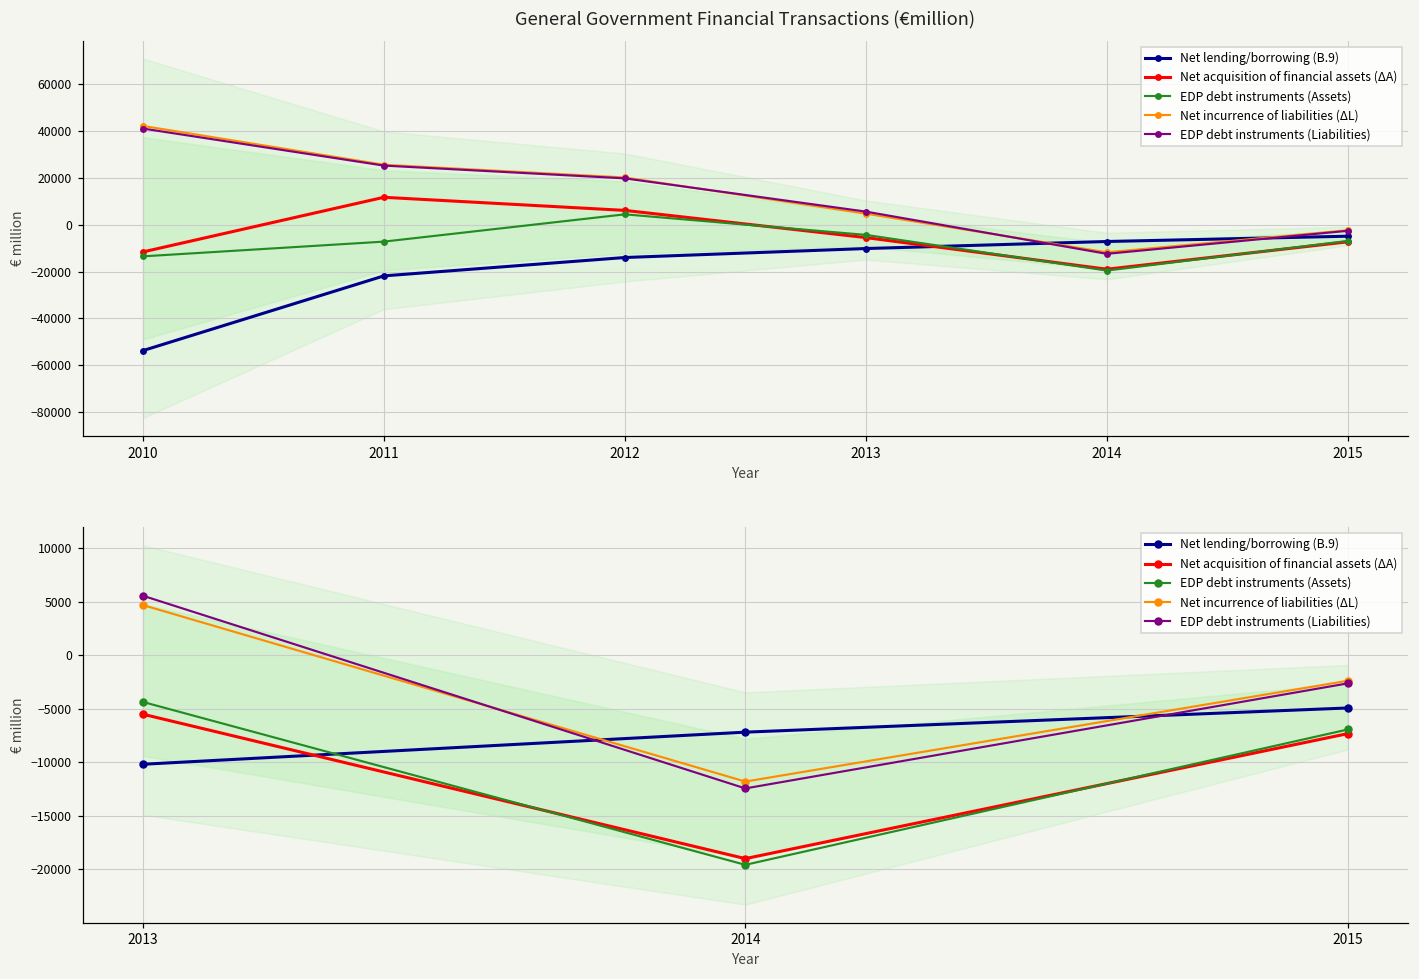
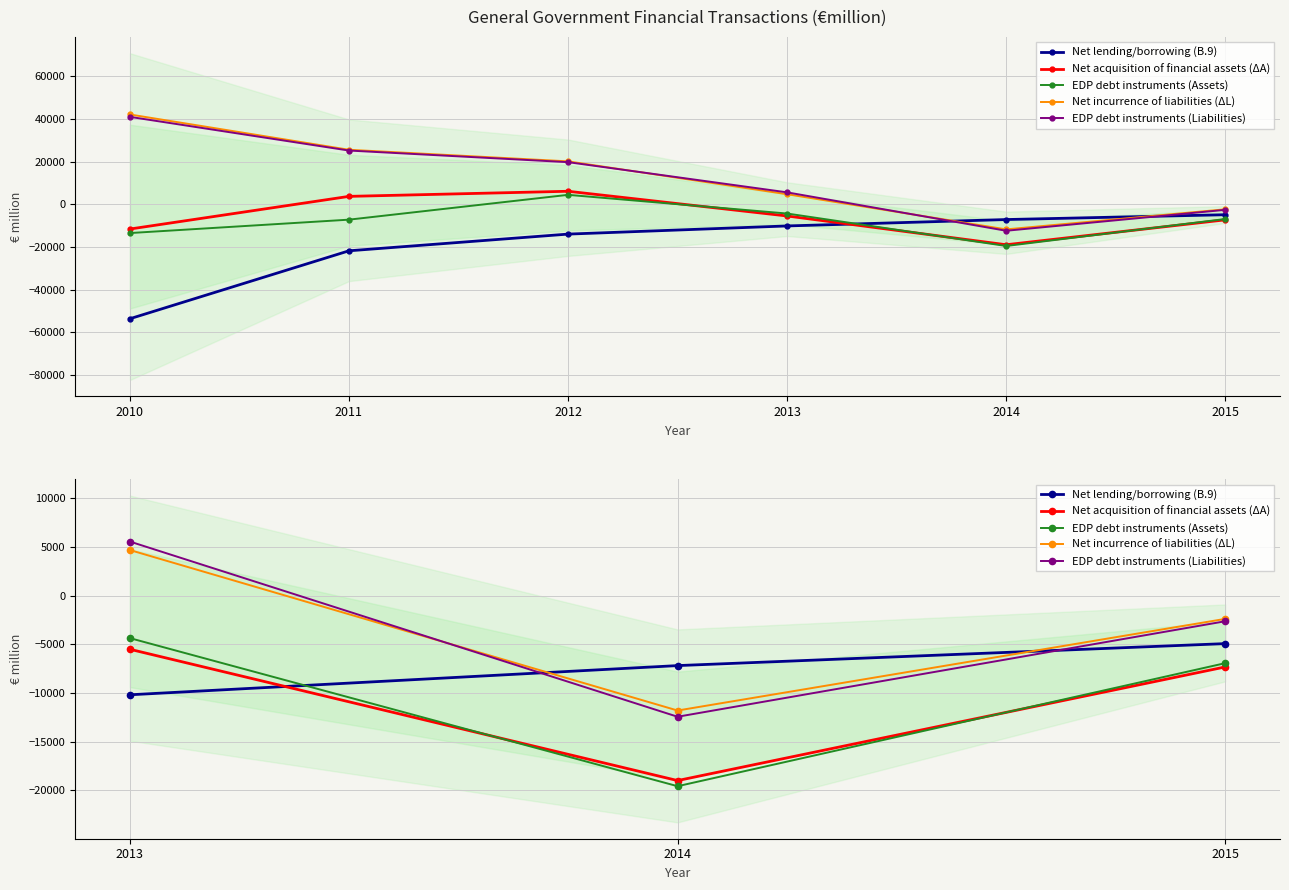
  {
    "General Government Financial Transactions (€million)": {
      "Net lending/borrowing (B.9)": {
        "2010": -54000,
        "2011": -22000,
        "2012": -14000,
        "2013": -10000,
        "2015": -5000
      },
      "Net acquisition of financial assets (ΔA)": {
        "2010": -12000,
-       "2011": 12000,
+       "2011": 4000,
        "2012": 6000
      },
      "EDP debt instruments (Assets)": {
        "2010": -14000,
        "2011": -7000,
        "2012": 4000
      }
    }
  }
